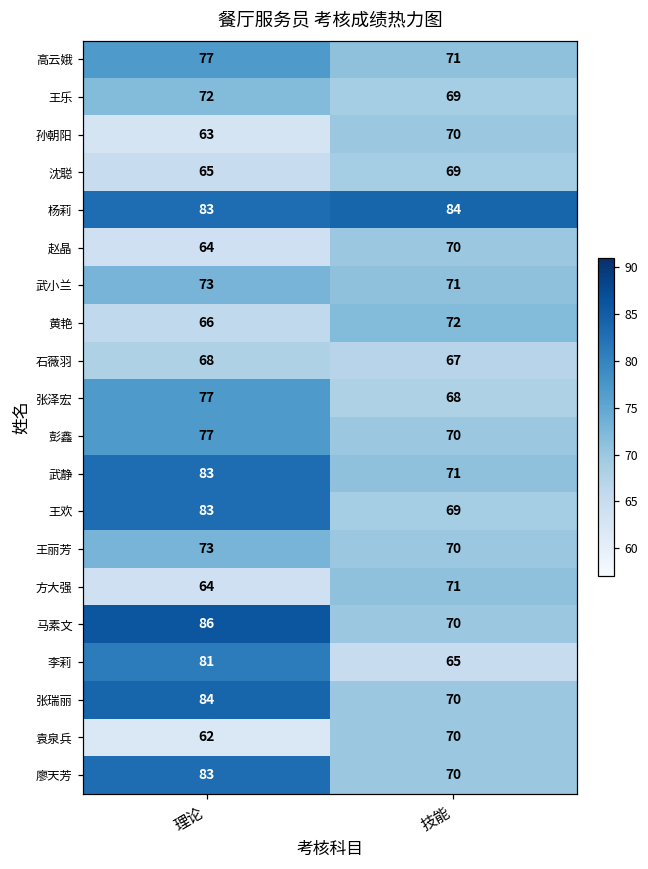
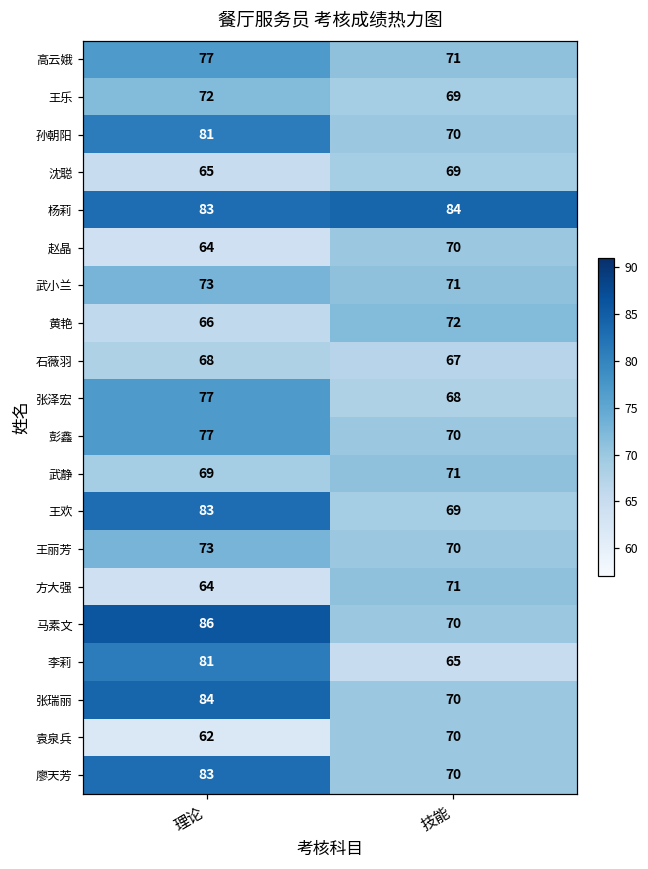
  {
    "高云娥": {
      "理论": 77,
      "技能": 71
    },
    "王乐": {
      "理论": 72,
      "技能": 69
    },
    "孙朝阳": {
-     "理论": 63,
+     "理论": 81,
      "技能": 70
    },
    "沈聪": {
      "理论": 65,
      "技能": 69
    },
    "杨莉": {
      "理论": 83,
      "技能": 84
    },
    "赵晶": {
      "理论": 64,
      "技能": 70
    },
    "武小兰": {
      "理论": 73,
      "技能": 71
    },
    "黄艳": {
      "理论": 66,
      "技能": 72
    },
    "石薇羽": {
      "理论": 68,
      "技能": 67
    },
    "张泽宏": {
      "理论": 77,
      "技能": 68
    },
    "彭鑫": {
      "理论": 77,
      "技能": 70
    },
    "武静": {
-     "理论": 83,
+     "理论": 69,
      "技能": 71
    },
    "王欢": {
      "理论": 83,
      "技能": 69
    },
    "王丽芳": {
      "理论": 73,
      "技能": 70
    },
    "方大强": {
      "理论": 64,
      "技能": 71
    },
    "马素文": {
      "理论": 86,
      "技能": 70
    },
    "李莉": {
      "理论": 81,
      "技能": 65
    },
    "张瑞丽": {
      "理论": 84,
      "技能": 70
    },
    "袁泉兵": {
      "理论": 62,
      "技能": 70
    },
    "廖天芳": {
      "理论": 83,
      "技能": 70
    }
  }
